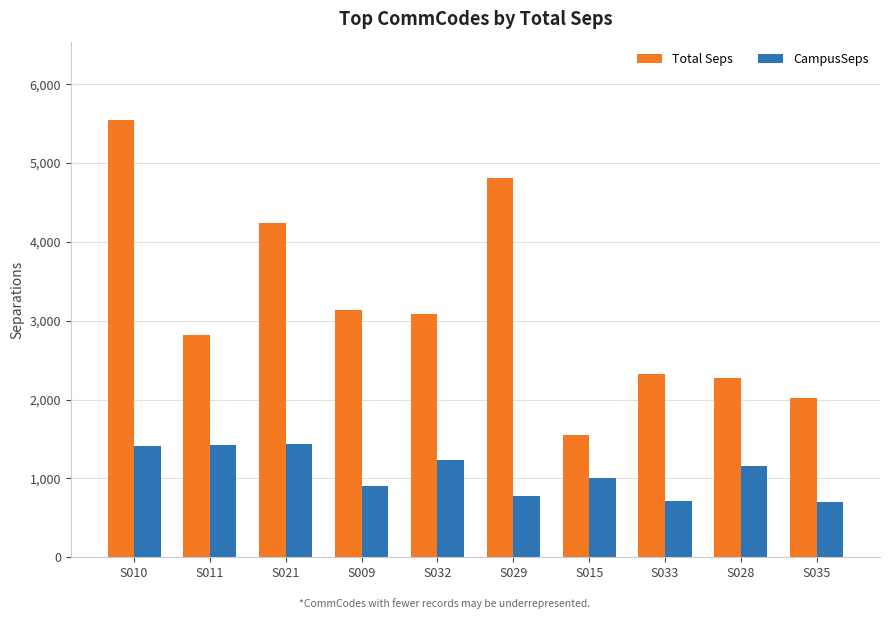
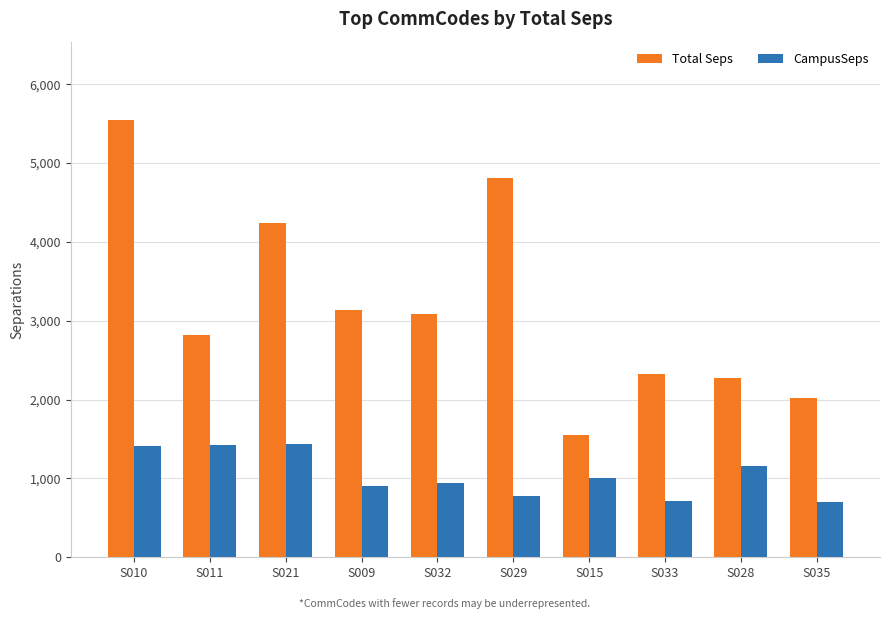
  {
    "Total Seps": {
      "S010": "5,500",
      "S011": "2,800",
      "S021": "4,200",
      "S009": "3,100",
      "S032": "3,100",
      "S029": "4,800",
      "S015": "1,500",
      "S033": "2,300",
      "S028": "2,300",
      "S035": "2,000"
    },
    "CampusSeps": {
      "S010": "1,400",
      "S011": "1,400",
      "S021": "1,400",
      "S009": "900",
-     "S032": "1,200",
+     "S032": "900",
      "S029": "800",
      "S015": "1,000",
      "S033": "700",
      "S028": "1,200",
      "S035": "700"
    }
  }
